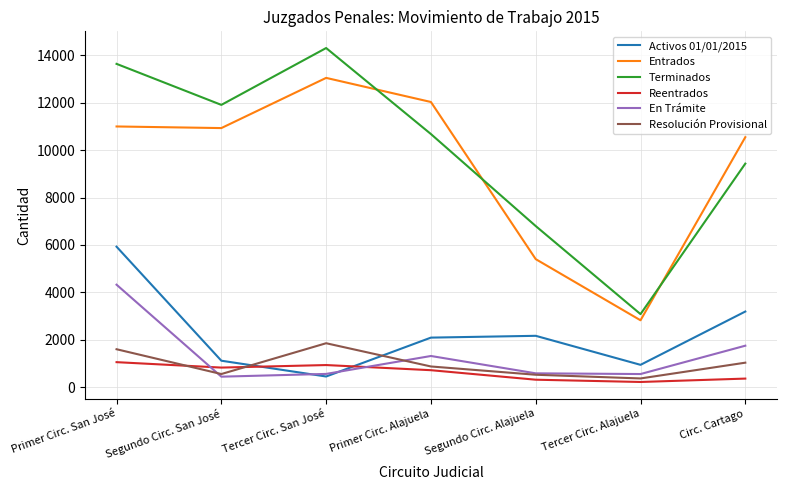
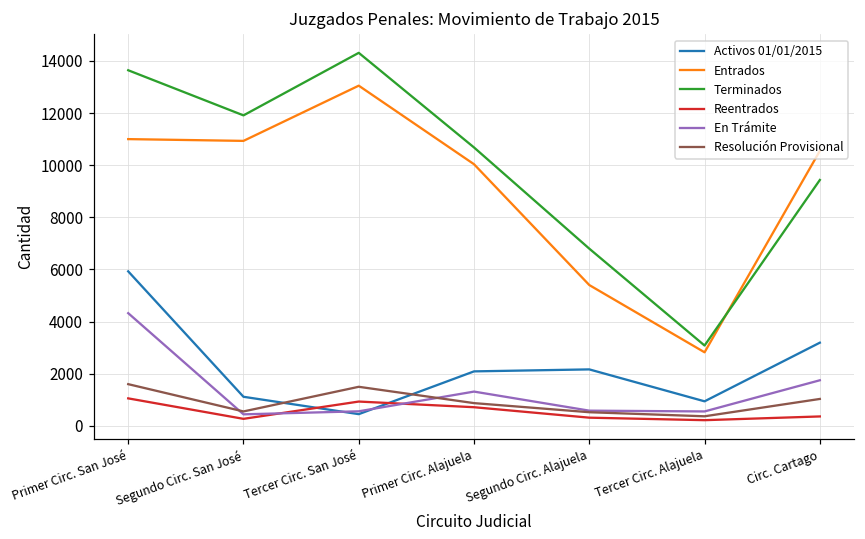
  {
    "Activos 01/01/2015": {
      "Primer Circ. San José": 5900,
      "Segundo Circ. San José": 1100,
      "Tercer Circ. San José": 500,
      "Primer Circ. Alajuela": 2100,
      "Segundo Circ. Alajuela": 2200,
      "Tercer Circ. Alajuela": 900,
      "Circ. Cartago": 3200
    },
    "Entrados": {
      "Primer Circ. San José": 11000,
      "Segundo Circ. San José": 10900,
      "Tercer Circ. San José": 13000,
-     "Primer Circ. Alajuela": 12000,
+     "Primer Circ. Alajuela": 10000,
      "Segundo Circ. Alajuela": 5400,
      "Tercer Circ. Alajuela": 2800,
      "Circ. Cartago": 10500
    },
    "Terminados": {
      "Primer Circ. San José": 13600,
      "Segundo Circ. San José": 11900,
      "Tercer Circ. San José": 14300,
      "Primer Circ. Alajuela": 10700,
      "Segundo Circ. Alajuela": 6800,
      "Tercer Circ. Alajuela": 3100,
      "Circ. Cartago": 9400
    },
    "Reentrados": {
      "Primer Circ. San José": 1100,
-     "Segundo Circ. San José": 800,
+     "Segundo Circ. San José": 300,
      "Tercer Circ. San José": 900,
      "Primer Circ. Alajuela": 700,
      "Segundo Circ. Alajuela": 300,
      "Tercer Circ. Alajuela": 200,
      "Circ. Cartago": 400
    },
    "En Trámite": {
      "Primer Circ. San José": 4300,
      "Segundo Circ. San José": 400,
      "Tercer Circ. San José": 600,
      "Primer Circ. Alajuela": 1300,
      "Tercer Circ. Alajuela": 600,
      "Circ. Cartago": 1800
    },
    "Resolución Provisional": {
      "Primer Circ. San José": 1600,
      "Segundo Circ. San José": 600,
-     "Tercer Circ. San José": 1900,
+     "Tercer Circ. San José": 1500,
      "Primer Circ. Alajuela": 900,
      "Tercer Circ. Alajuela": 400,
      "Circ. Cartago": 1000
    }
  }
